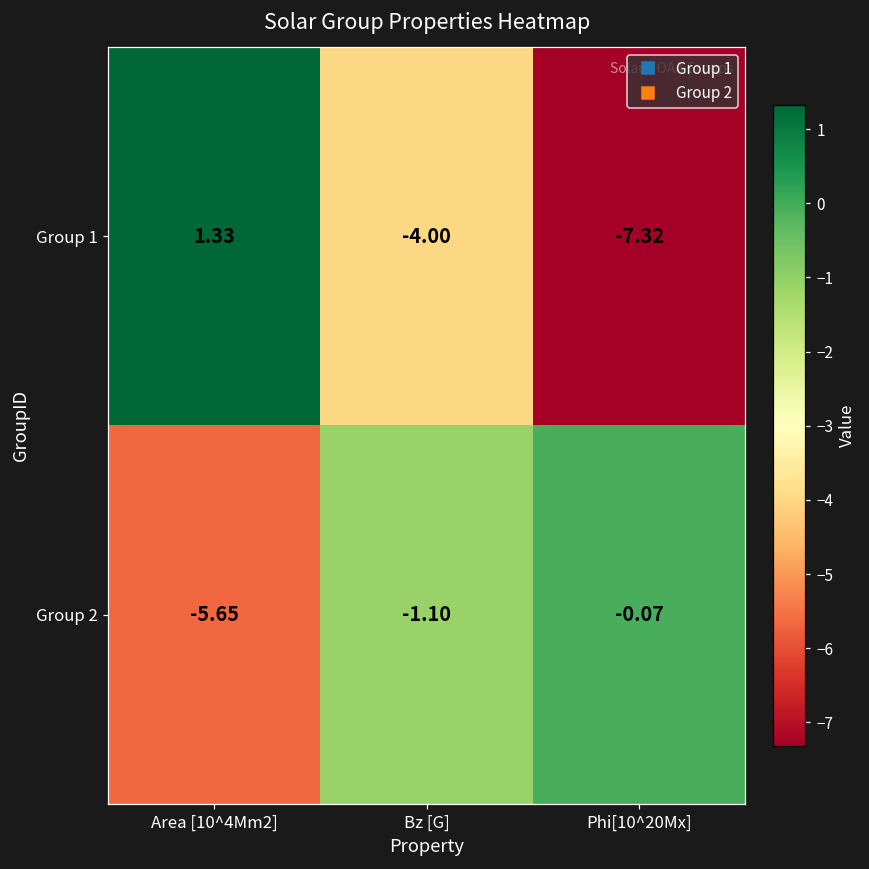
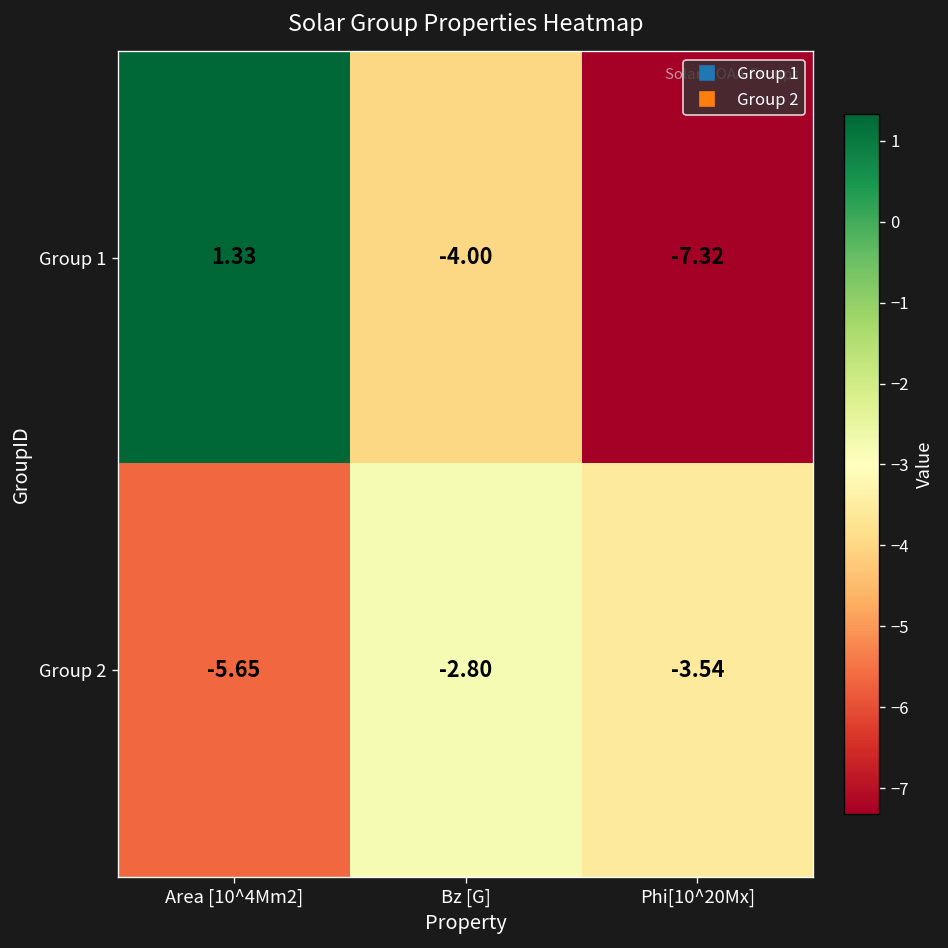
  {
    "Group 1": {
      "Area [10^4Mm2]": 1.33,
      "Bz [G]": -4.00,
      "Phi[10^20Mx]": -7.32
    },
    "Group 2": {
      "Area [10^4Mm2]": -5.65,
-     "Bz [G]": -1.10,
-     "Phi[10^20Mx]": -0.07
+     "Bz [G]": -2.80,
+     "Phi[10^20Mx]": -3.54
    }
  }
